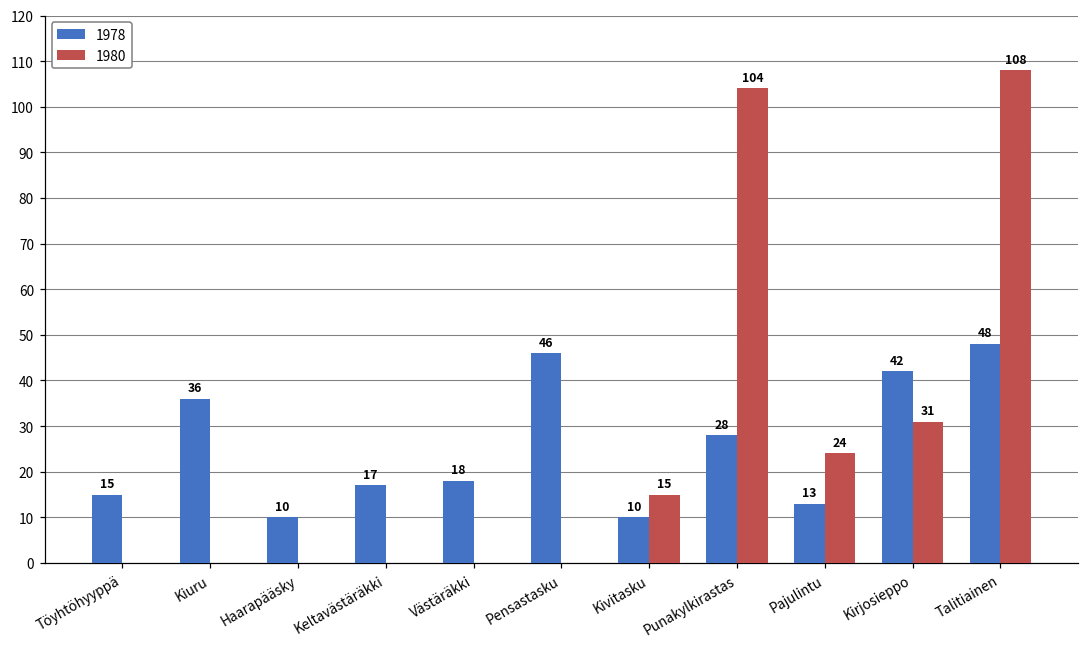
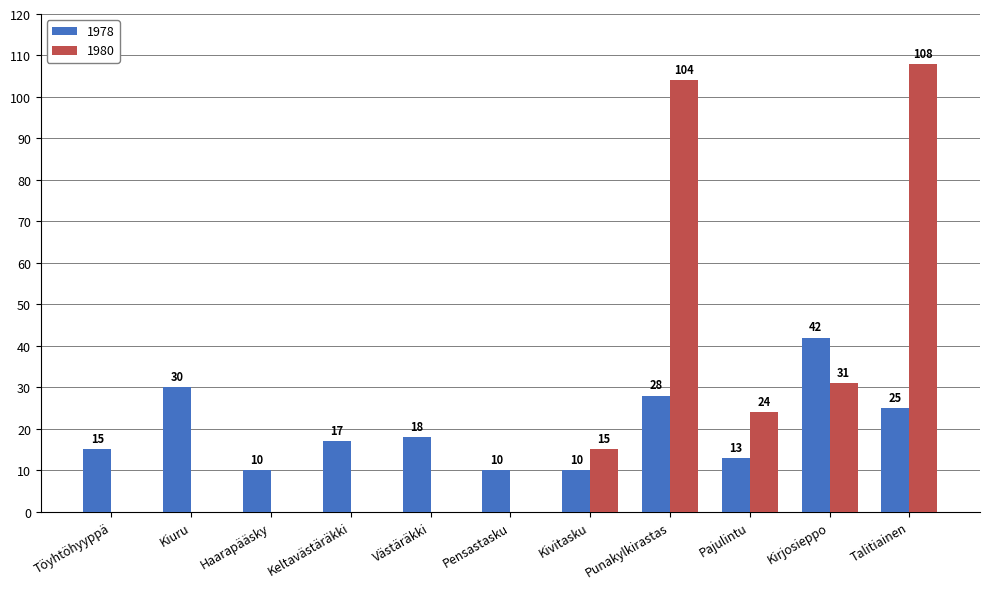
  {
    "1978": {
      "Töyhtöhyyppä": 15,
-     "Kiuru": 36,
+     "Kiuru": 30,
      "Haarapääsky": 10,
      "Keltavästäräkki": 17,
      "Västäräkki": 18,
-     "Pensastasku": 46,
+     "Pensastasku": 10,
      "Kivitasku": 10,
      "Punakylkirastas": 28,
      "Pajulintu": 13,
      "Kirjosieppo": 42,
-     "Talitiainen": 48
+     "Talitiainen": 25
    },
    "1980": {
      "Kivitasku": 15,
      "Punakylkirastas": 104,
      "Pajulintu": 24,
      "Kirjosieppo": 31,
      "Talitiainen": 108
    }
  }
